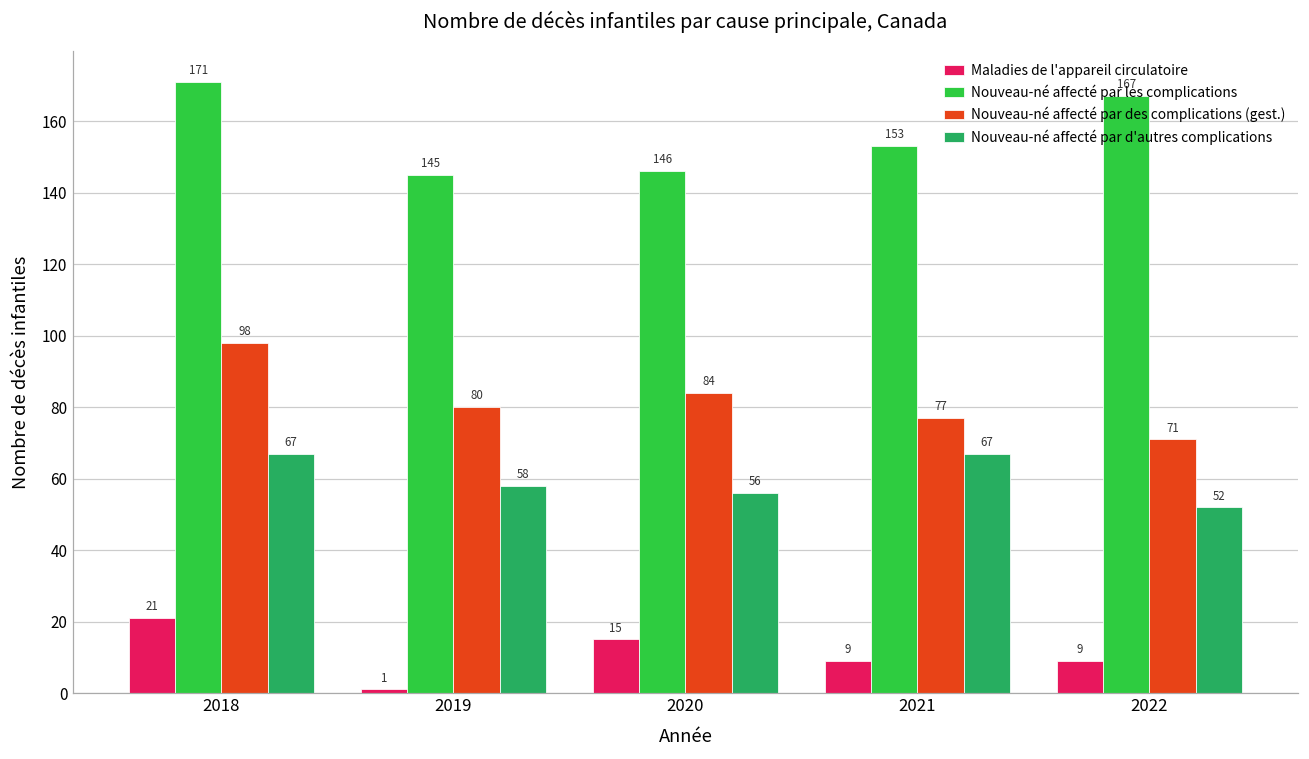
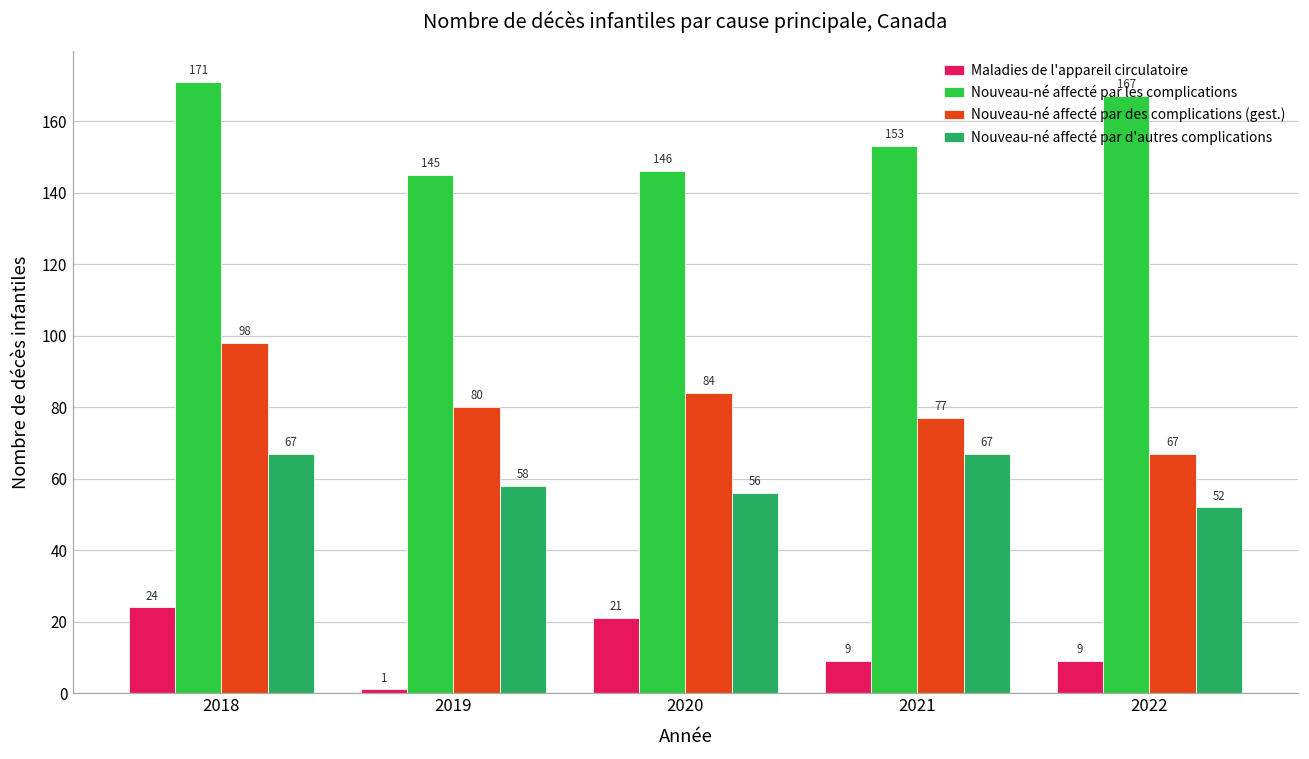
  {
    "Maladies de l'appareil circulatoire": {
-     "2018": 21,
+     "2018": 24,
      "2019": 1,
-     "2020": 15,
+     "2020": 21,
      "2021": 9,
      "2022": 9
    },
    "Nouveau-né affecté par des complications (gest.)": {
      "2018": 98,
      "2019": 80,
      "2020": 84,
      "2021": 77,
-     "2022": 71
+     "2022": 67
    }
  }
